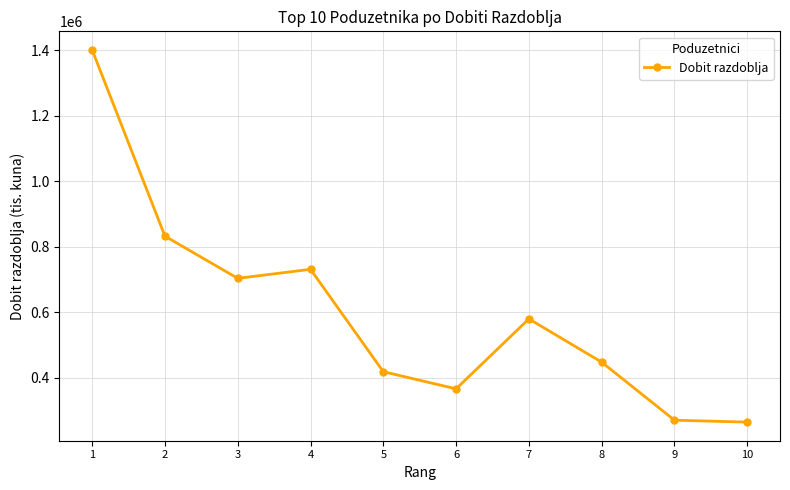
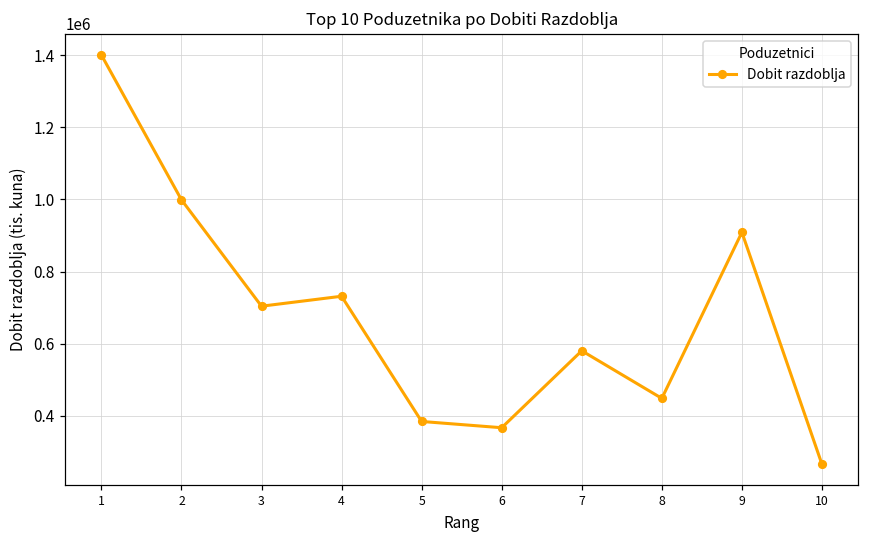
  {
    "1": 1400000,
-   "2": 830000,
+   "2": 1000000,
    "3": 700000,
    "4": 730000,
-   "5": 420000,
+   "5": 380000,
    "6": 370000,
    "7": 580000,
    "8": 450000,
-   "9": 270000,
+   "9": 910000,
    "10": 270000
  }
